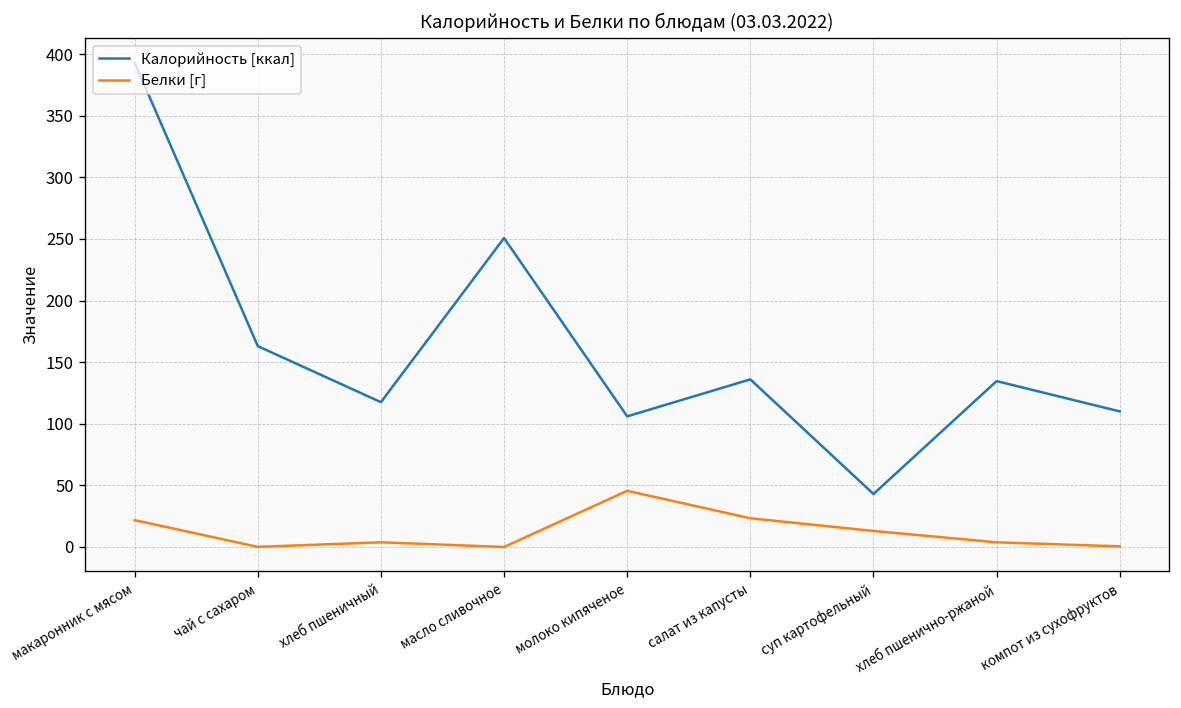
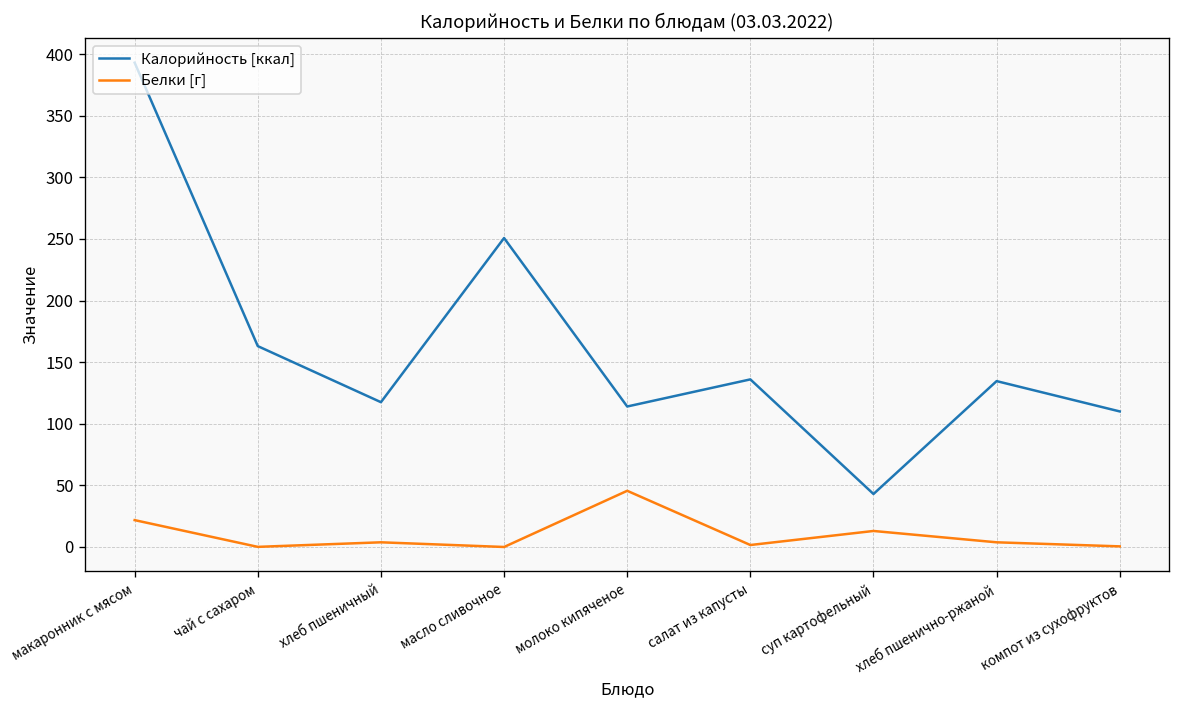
  {
    "Калорийность [ккал]": {
      "чай с сахаром": 163,
      "хлеб пшеничный": 118,
      "масло сливочное": 251,
-     "молоко кипяченое": 106,
+     "молоко кипяченое": 114,
      "салат из капусты": 136,
      "суп картофельный": 43,
      "хлеб пшенично-ржаной": 135,
      "компот из сухофруктов": 110
    },
    "Белки [г]": {
      "макаронник с мясом": 22,
      "чай с сахаром": 0,
      "хлеб пшеничный": 4,
      "масло сливочное": 0,
      "молоко кипяченое": 46,
-     "салат из капусты": 23,
+     "салат из капусты": 2,
      "суп картофельный": 13,
      "хлеб пшенично-ржаной": 4,
      "компот из сухофруктов": 1
    }
  }
